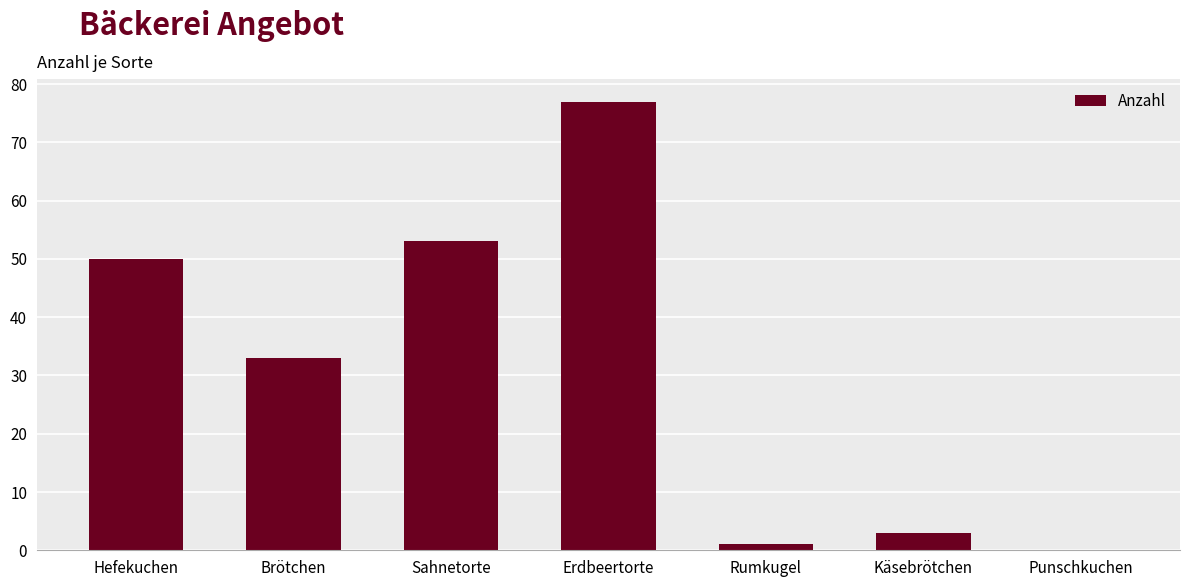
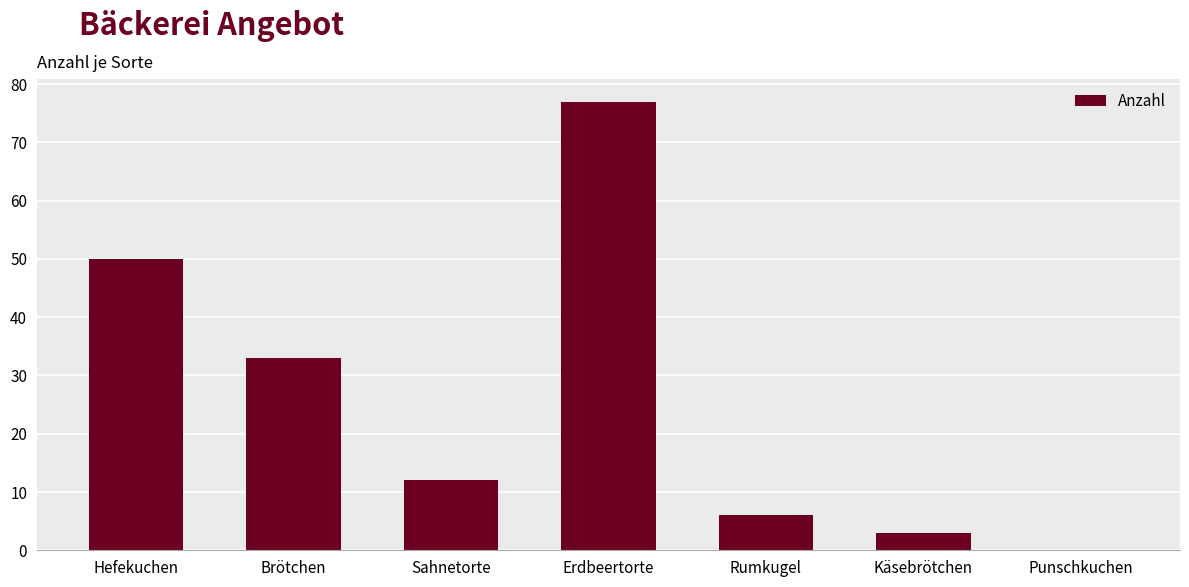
  {
    "Hefekuchen": 50,
    "Brötchen": 33,
-   "Sahnetorte": 53,
+   "Sahnetorte": 12,
    "Erdbeertorte": 77,
-   "Rumkugel": 1,
+   "Rumkugel": 6,
    "Käsebrötchen": 3,
    "Punschkuchen": 0
  }
